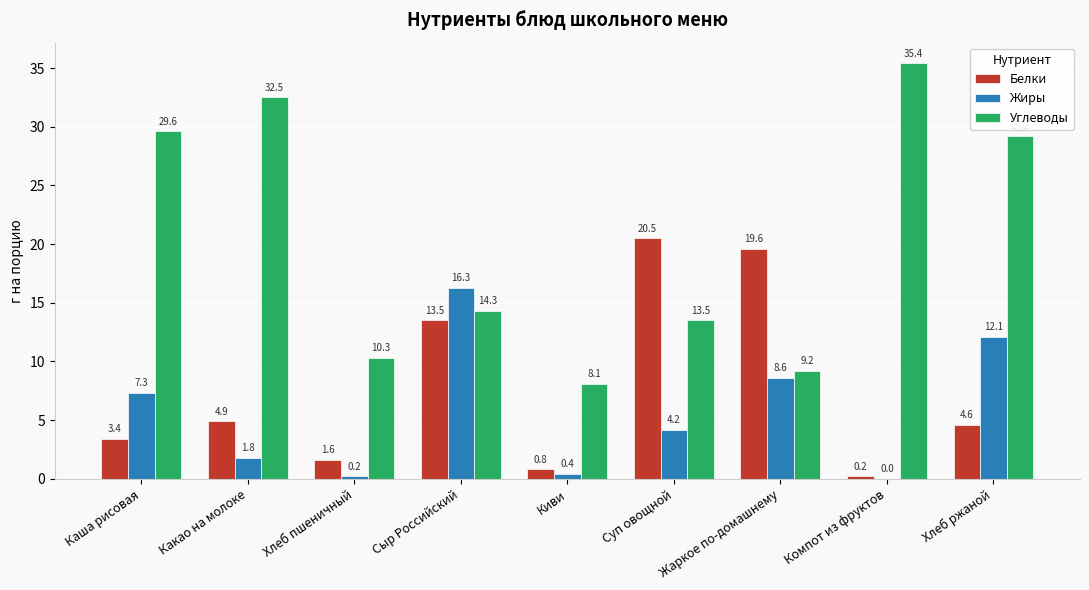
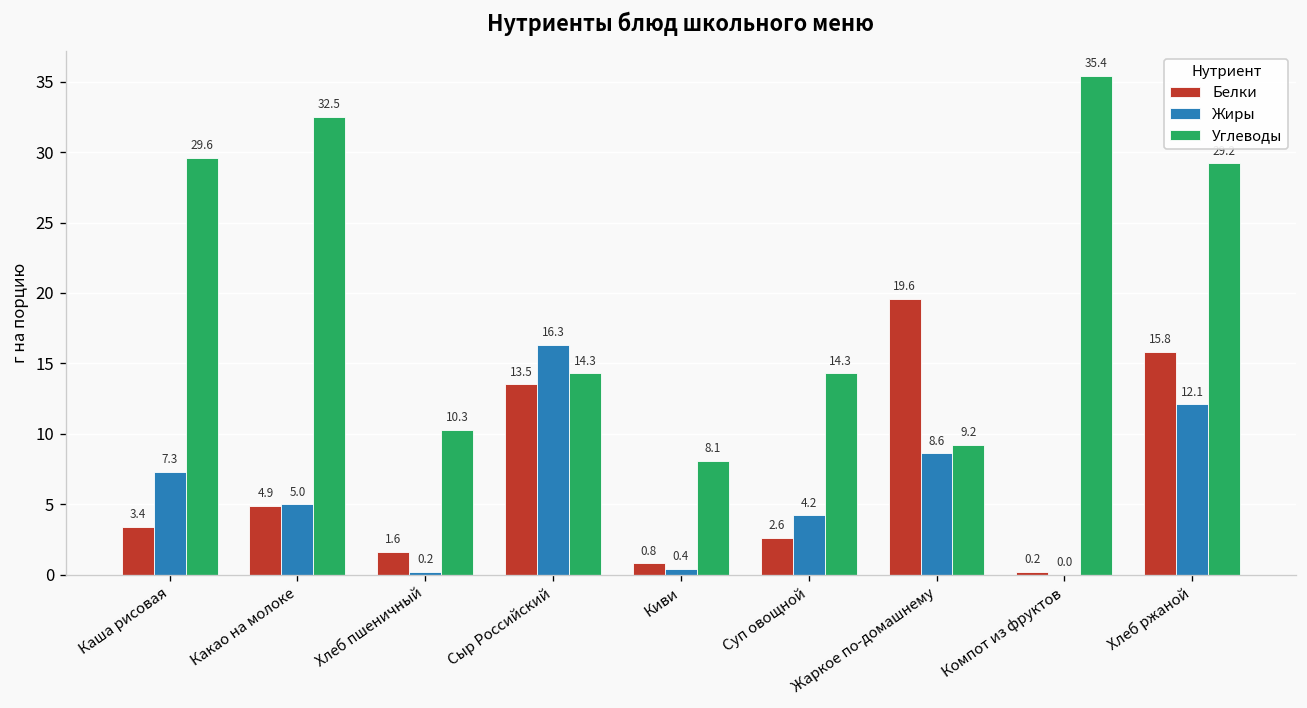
  {
    "Белки": {
      "Каша рисовая": 3.4,
      "Какао на молоке": 4.9,
      "Хлеб пшеничный": 1.6,
      "Сыр Российский": 13.5,
      "Киви": 0.8,
-     "Суп овощной": 20.5,
+     "Суп овощной": 2.6,
      "Жаркое по-домашнему": 19.6,
      "Компот из фруктов": 0.2,
-     "Хлеб ржаной": 4.6
+     "Хлеб ржаной": 15.8
    },
    "Жиры": {
      "Каша рисовая": 7.3,
-     "Какао на молоке": 1.8,
+     "Какао на молоке": 5.0,
      "Хлеб пшеничный": 0.2,
      "Сыр Российский": 16.3,
      "Киви": 0.4,
      "Суп овощной": 4.2,
      "Жаркое по-домашнему": 8.6,
      "Компот из фруктов": 0.0,
      "Хлеб ржаной": 12.1
    },
    "Углеводы": {
      "Каша рисовая": 29.6,
      "Какао на молоке": 32.5,
      "Хлеб пшеничный": 10.3,
      "Сыр Российский": 14.3,
      "Киви": 8.1,
-     "Суп овощной": 13.5,
+     "Суп овощной": 14.3,
      "Жаркое по-домашнему": 9.2,
      "Компот из фруктов": 35.4
    }
  }
